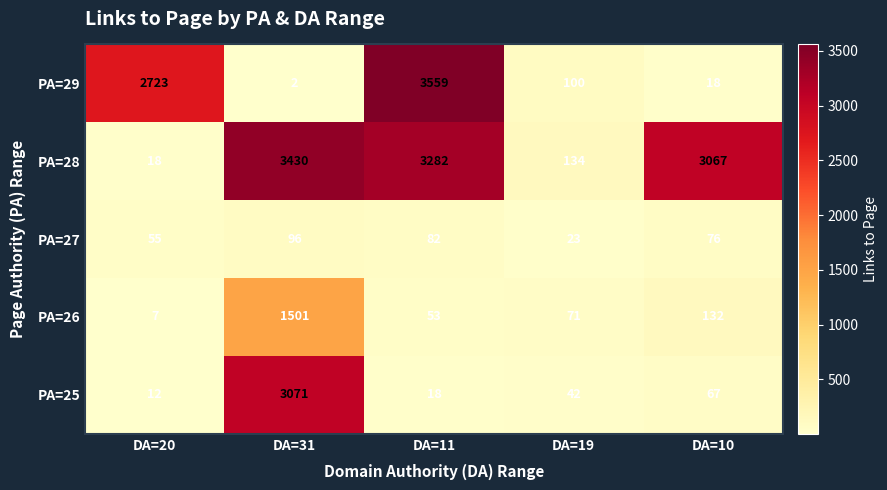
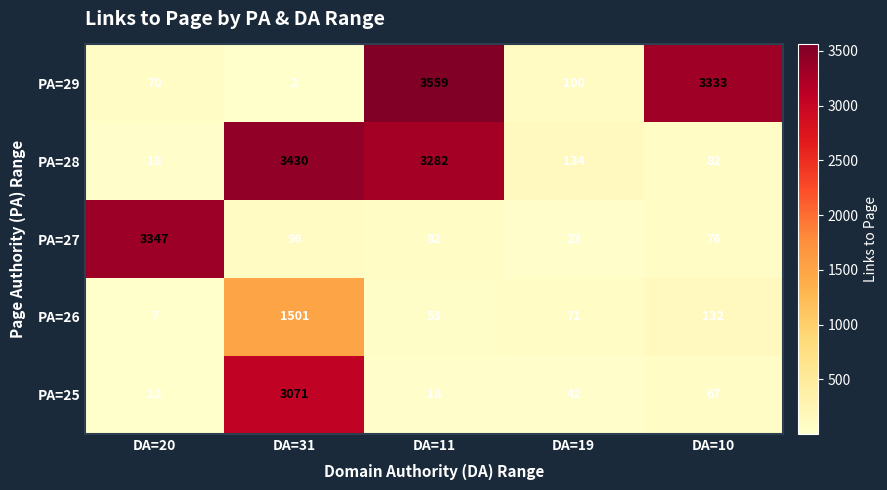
  {
    "PA=29": {
-     "DA=20": 2723,
+     "DA=20": 70,
      "DA=31": 2,
      "DA=11": 3559,
      "DA=19": 100,
-     "DA=10": 18
+     "DA=10": 3333
    },
    "PA=28": {
      "DA=20": 18,
      "DA=31": 3430,
      "DA=11": 3282,
      "DA=19": 134,
-     "DA=10": 3067
+     "DA=10": 82
    },
    "PA=27": {
-     "DA=20": 55,
+     "DA=20": 3347,
      "DA=31": 96,
      "DA=11": 82,
      "DA=19": 23,
      "DA=10": 76
    },
    "PA=26": {
      "DA=20": 7,
      "DA=31": 1501,
      "DA=11": 53,
      "DA=19": 71,
      "DA=10": 132
    },
    "PA=25": {
      "DA=20": 12,
      "DA=31": 3071,
      "DA=11": 18,
      "DA=19": 42,
      "DA=10": 67
    }
  }
